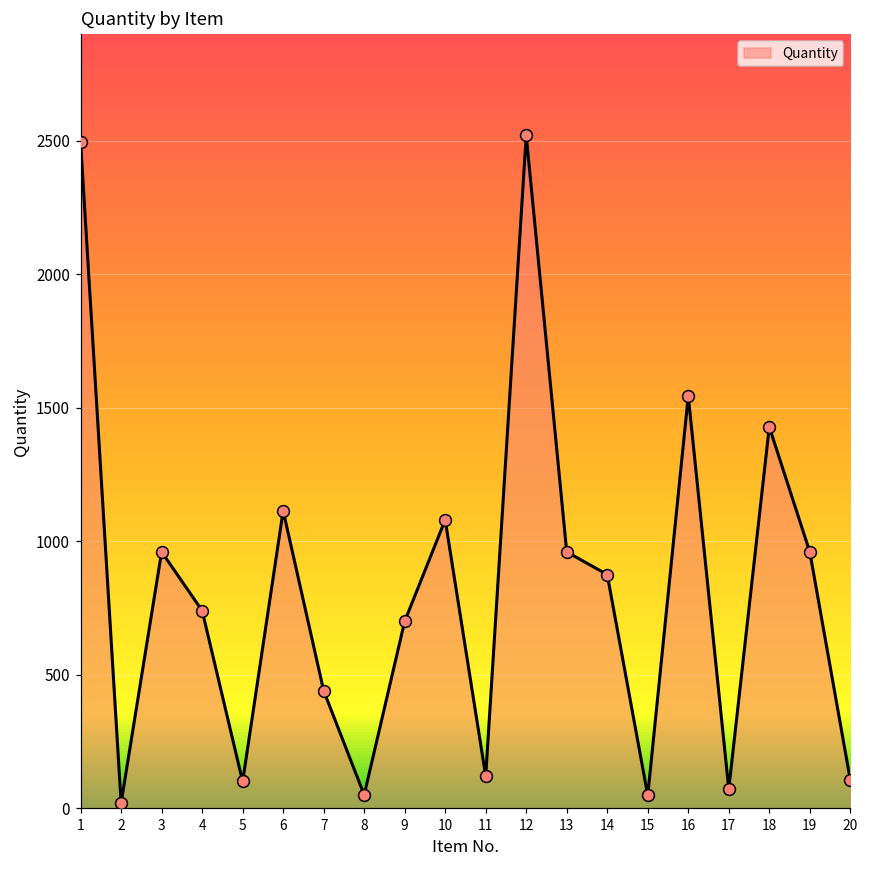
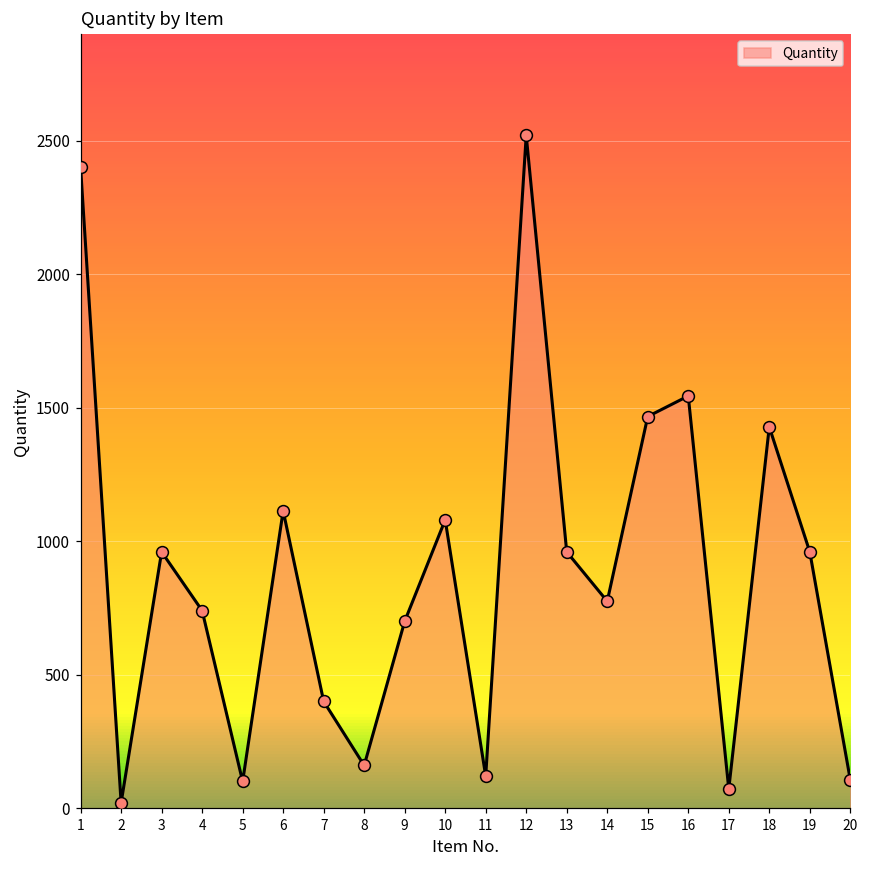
  {
-   "1": 2500,
+   "1": 2400,
    "2": 20,
    "3": 960,
    "4": 740,
    "5": 100,
    "6": 1110,
-   "7": 440,
-   "8": 50,
+   "7": 400,
+   "8": 160,
    "9": 700,
    "10": 1080,
    "11": 120,
    "12": 2520,
    "13": 960,
-   "14": 880,
-   "15": 50,
+   "14": 780,
+   "15": 1470,
    "16": 1540,
    "17": 70,
    "18": 1430,
    "19": 960,
    "20": 110
  }
